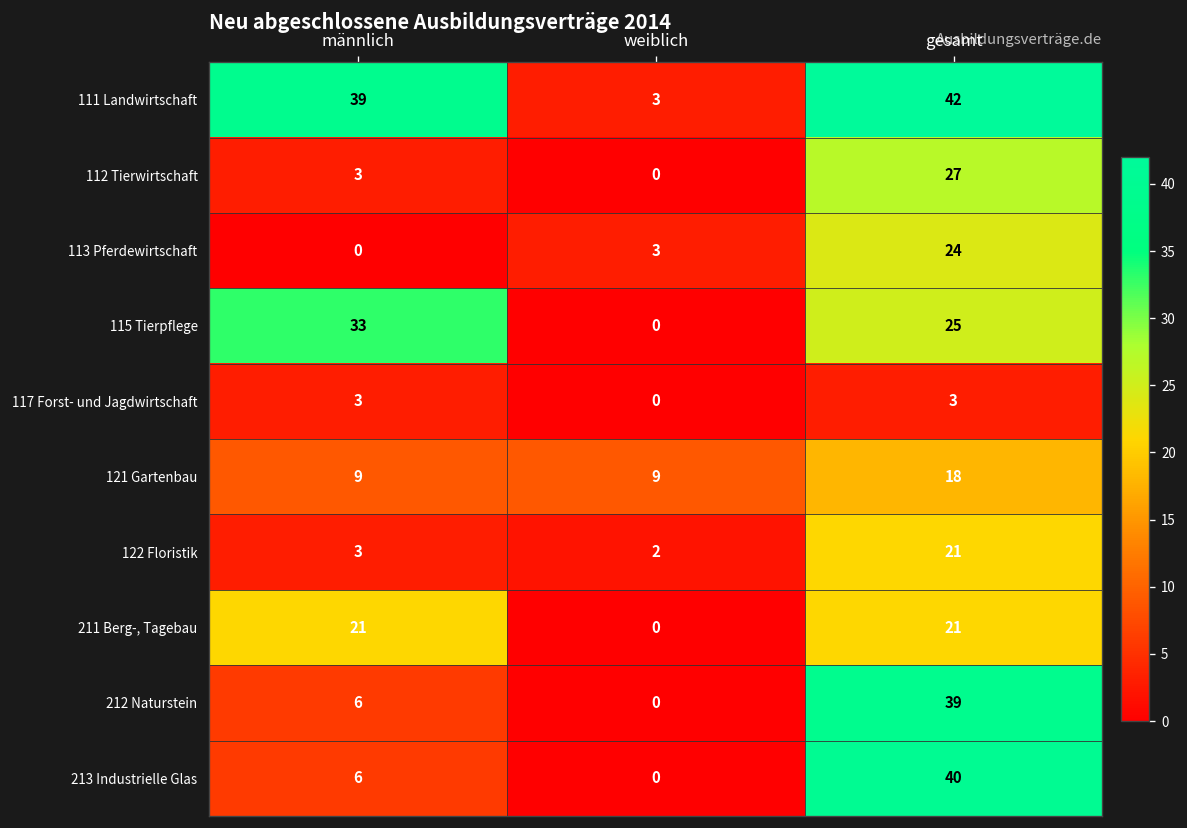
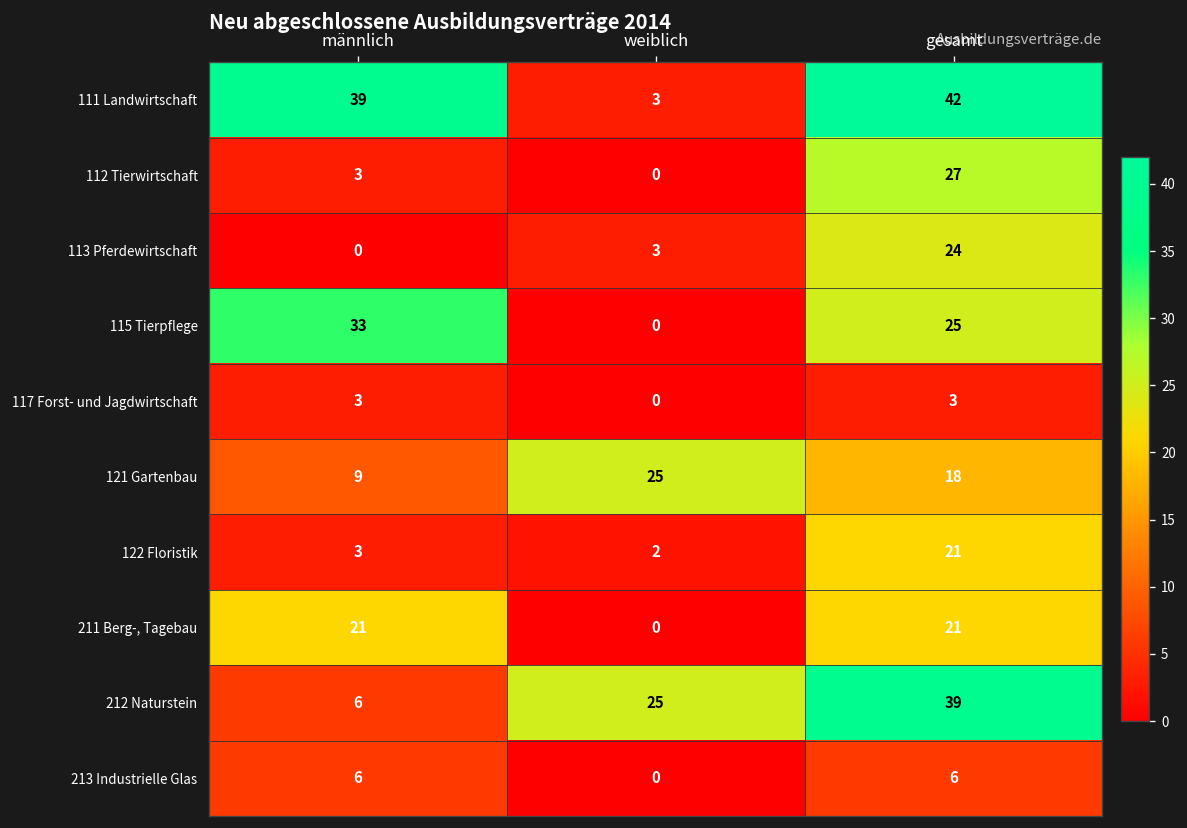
  {
    "111 Landwirtschaft": {
      "männlich": 39,
      "weiblich": 3,
      "gesamt": 42
    },
    "112 Tierwirtschaft": {
      "männlich": 3,
      "weiblich": 0,
      "gesamt": 27
    },
    "113 Pferdewirtschaft": {
      "männlich": 0,
      "weiblich": 3,
      "gesamt": 24
    },
    "115 Tierpflege": {
      "männlich": 33,
      "weiblich": 0,
      "gesamt": 25
    },
    "117 Forst- und Jagdwirtschaft": {
      "männlich": 3,
      "weiblich": 0,
      "gesamt": 3
    },
    "121 Gartenbau": {
      "männlich": 9,
-     "weiblich": 9,
+     "weiblich": 25,
      "gesamt": 18
    },
    "122 Floristik": {
      "männlich": 3,
      "weiblich": 2,
      "gesamt": 21
    },
    "211 Berg-, Tagebau": {
      "männlich": 21,
      "weiblich": 0,
      "gesamt": 21
    },
    "212 Naturstein": {
      "männlich": 6,
-     "weiblich": 0,
+     "weiblich": 25,
      "gesamt": 39
    },
    "213 Industrielle Glas": {
      "männlich": 6,
      "weiblich": 0,
-     "gesamt": 40
+     "gesamt": 6
    }
  }
